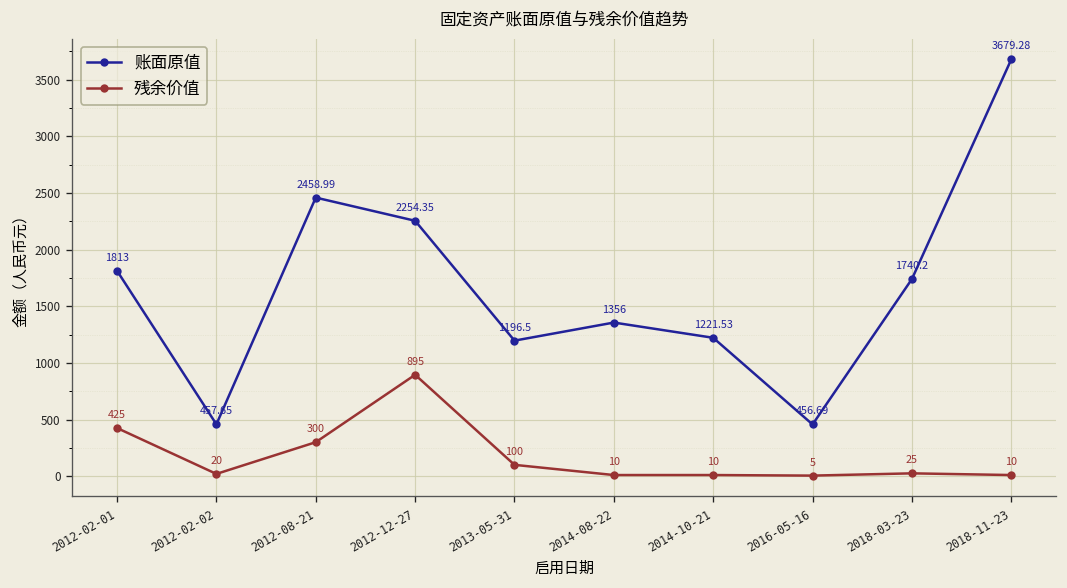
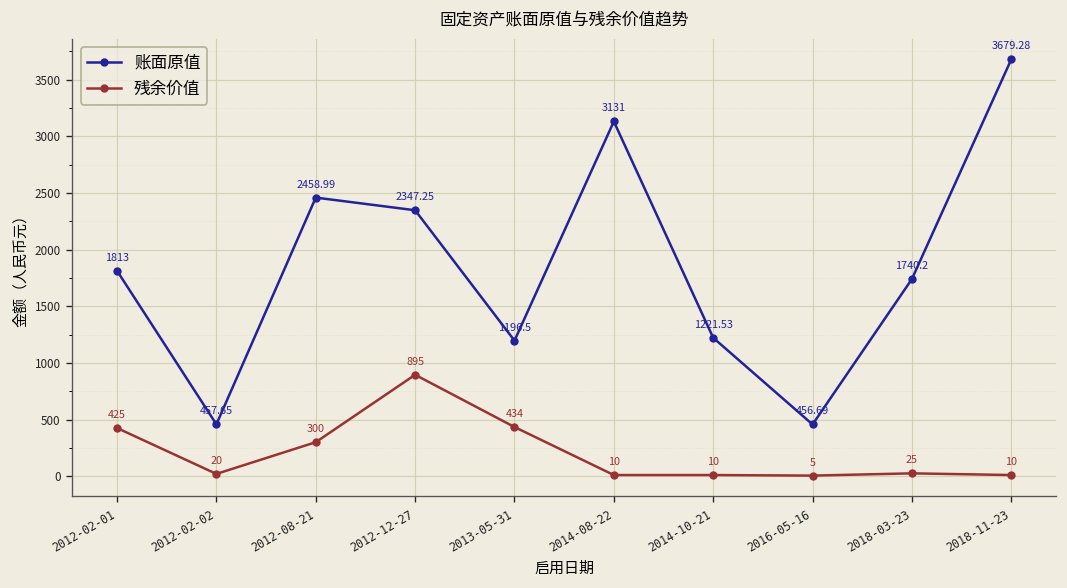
  {
    "账面原值": {
      "2012-02-01": 1813,
      "2012-02-02": 457.65,
      "2012-08-21": 2458.99,
-     "2012-12-27": 2254.35,
+     "2012-12-27": 2347.25,
      "2013-05-31": 1196.5,
-     "2014-08-22": 1356,
+     "2014-08-22": 3131,
      "2014-10-21": 1221.53,
      "2016-05-16": 456.69,
      "2018-03-23": 1740.2,
      "2018-11-23": 3679.28
    },
    "残余价值": {
      "2012-02-01": 425,
      "2012-02-02": 20,
      "2012-08-21": 300,
      "2012-12-27": 895,
-     "2013-05-31": 100,
+     "2013-05-31": 434,
      "2014-08-22": 10,
      "2014-10-21": 10,
      "2016-05-16": 5,
      "2018-03-23": 25,
      "2018-11-23": 10
    }
  }
